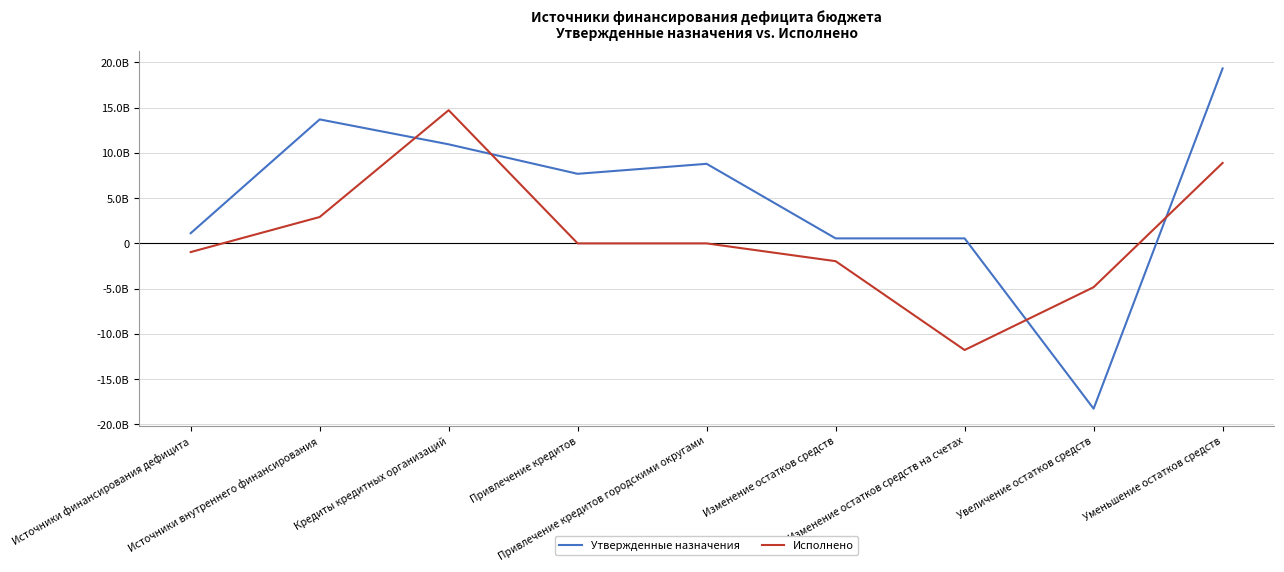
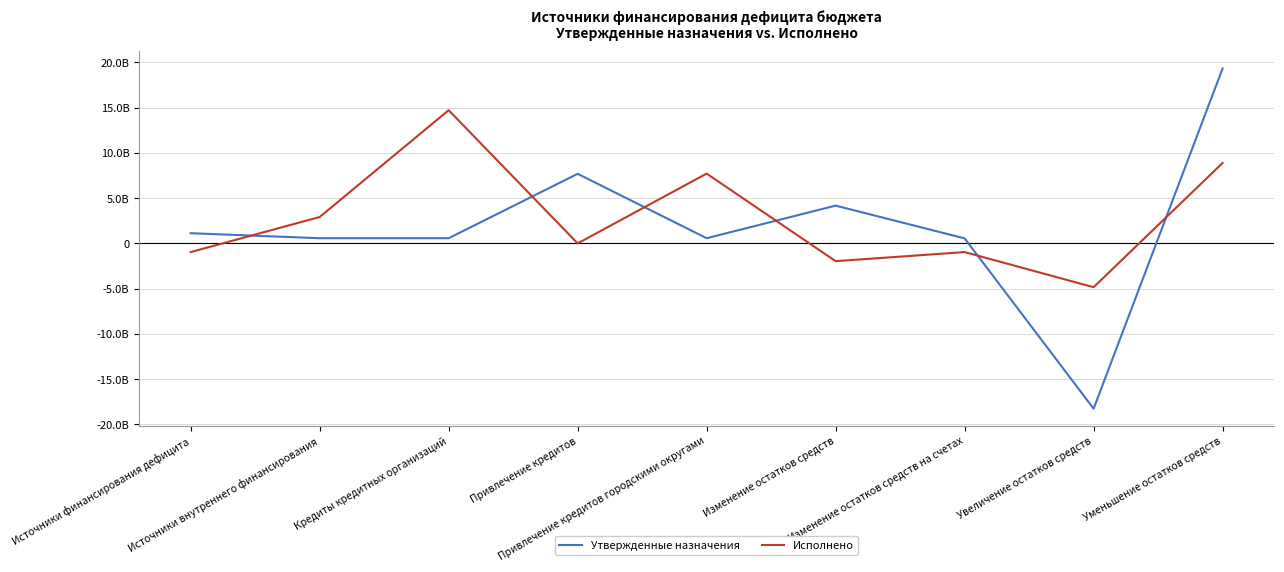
  {
    "Утвержденные назначения": {
      "Источники финансирования дефицита": 1000000000,
-     "Источники внутреннего финансирования": 14000000000,
-     "Кредиты кредитных организаций": 11000000000,
+     "Источники внутреннего финансирования": 1000000000,
+     "Кредиты кредитных организаций": 1000000000,
      "Привлечение кредитов": 8000000000,
-     "Привлечение кредитов городскими округами": 9000000000,
-     "Изменение остатков средств": 1000000000,
+     "Привлечение кредитов городскими округами": 1000000000,
+     "Изменение остатков средств": 4000000000,
      "Изменение остатков средств на счетах": 1000000000,
      "Увеличение остатков средств": -18000000000,
      "Уменьшение остатков средств": 19000000000
    },
    "Исполнено": {
      "Источники финансирования дефицита": -1000000000,
      "Источники внутреннего финансирования": 3000000000,
      "Кредиты кредитных организаций": 15000000000,
      "Привлечение кредитов": 0,
-     "Привлечение кредитов городскими округами": 0,
+     "Привлечение кредитов городскими округами": 8000000000,
      "Изменение остатков средств": -2000000000,
-     "Изменение остатков средств на счетах": -12000000000,
+     "Изменение остатков средств на счетах": -1000000000,
      "Увеличение остатков средств": -5000000000,
      "Уменьшение остатков средств": 9000000000
    }
  }
